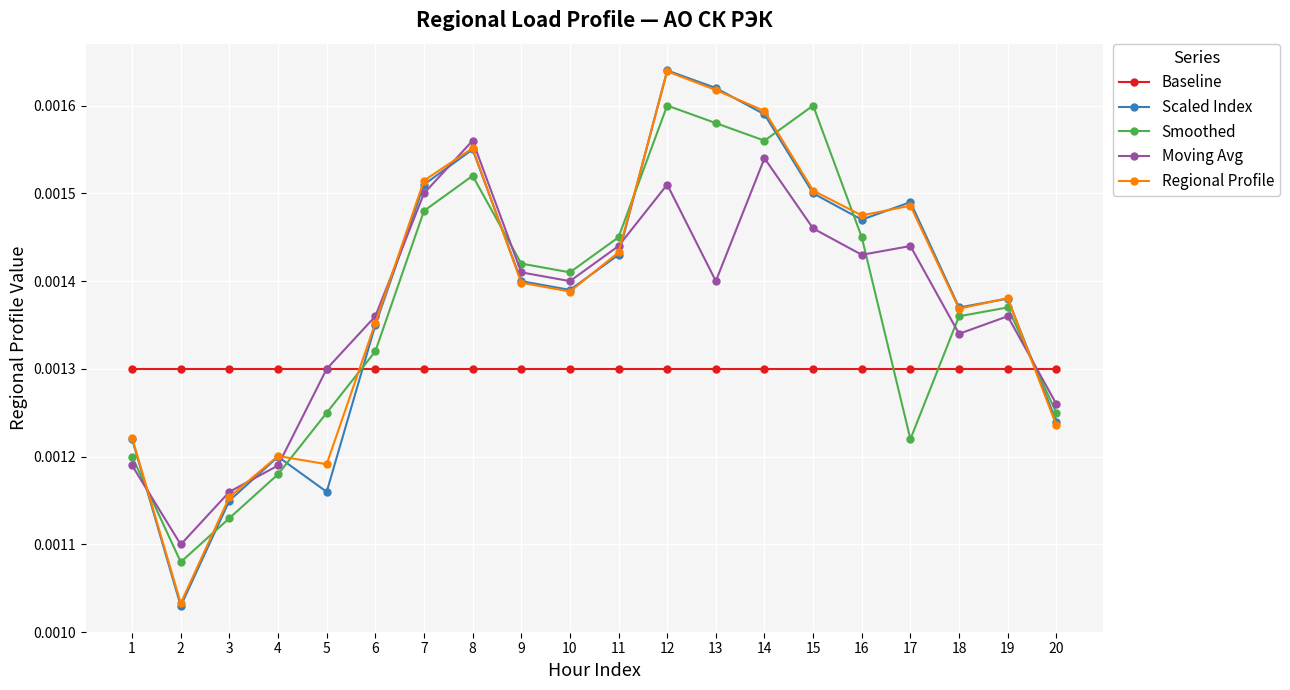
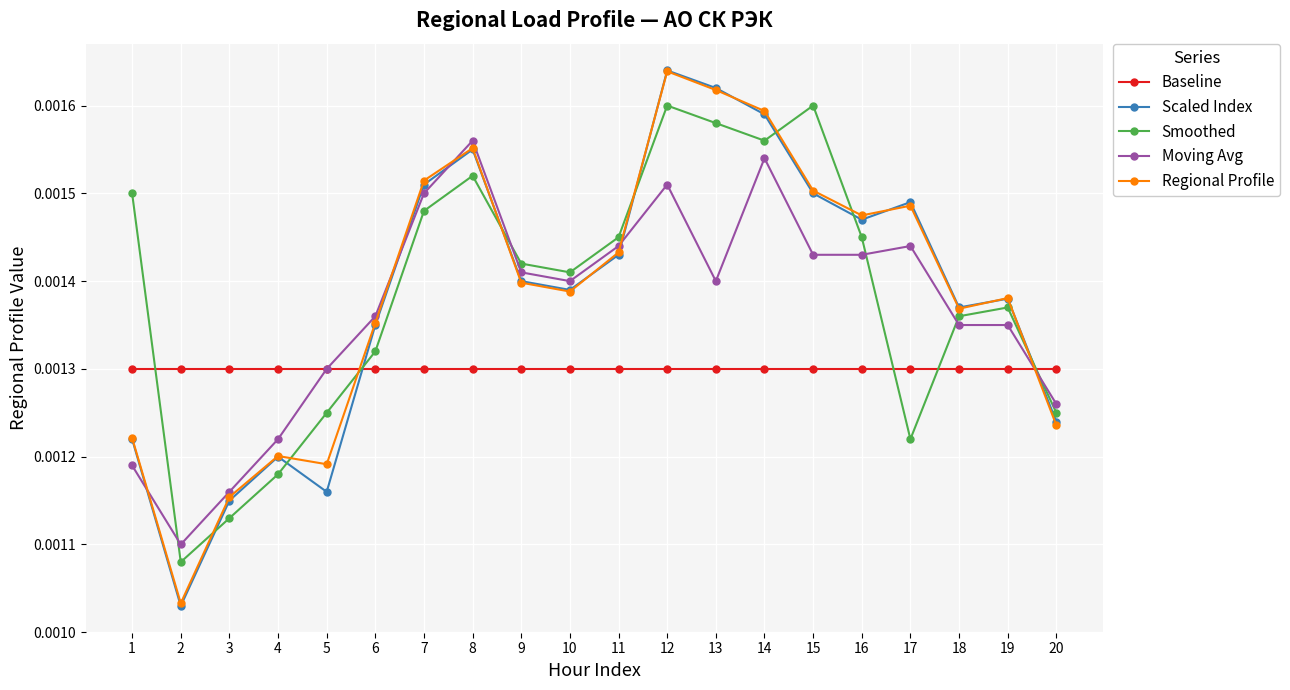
  {
    "Baseline": {
      "1": 0.00130,
      "2": 0.00130,
      "3": 0.00130,
      "4": 0.00130,
      "6": 0.00130,
      "7": 0.00130,
      "8": 0.00130,
      "9": 0.00130,
      "10": 0.00130,
      "11": 0.00130,
      "12": 0.00130,
      "13": 0.00130,
      "14": 0.00130,
      "15": 0.00130,
      "16": 0.00130,
      "17": 0.00130,
      "18": 0.00130,
      "19": 0.00130,
      "20": 0.00130
    },
    "Scaled Index": {
      "2": 0.00103,
      "3": 0.00115,
      "5": 0.00116,
      "7": 0.00151,
      "14": 0.00159,
      "15": 0.00150,
      "16": 0.00147,
      "17": 0.00149,
      "20": 0.00124
    },
    "Smoothed": {
-     "1": 0.0012,
+     "1": 0.0015,
      "2": 0.00108,
      "3": 0.00113,
      "4": 0.00118,
      "5": 0.00125,
      "6": 0.00132,
      "7": 0.00148,
      "8": 0.00152,
      "9": 0.00142,
      "10": 0.00141,
      "11": 0.00145,
      "12": 0.0016,
      "13": 0.00158,
      "14": 0.00156,
      "15": 0.0016,
      "16": 0.00145,
      "17": 0.00122,
      "18": 0.00136,
      "19": 0.00137,
      "20": 0.00125
    },
    "Moving Avg": {
      "1": 0.00119,
      "2": 0.00110,
      "3": 0.00116,
-     "4": 0.00119,
+     "4": 0.00122,
      "6": 0.00136,
      "7": 0.00150,
      "8": 0.00156,
      "9": 0.00141,
      "10": 0.00140,
      "11": 0.00144,
      "12": 0.00151,
      "13": 0.00140,
      "14": 0.00154,
-     "15": 0.00146,
+     "15": 0.00143,
      "16": 0.00143,
      "17": 0.00144,
-     "18": 0.00134,
-     "19": 0.00136,
+     "18": 0.00135,
+     "19": 0.00135,
      "20": 0.00126
    },
    "Regional Profile": {
      "2": 0.00103,
      "3": 0.00115,
      "5": 0.00119,
      "7": 0.00151,
      "14": 0.00159,
      "15": 0.00150,
      "16": 0.00147,
      "17": 0.00149,
      "20": 0.00124
    }
  }
